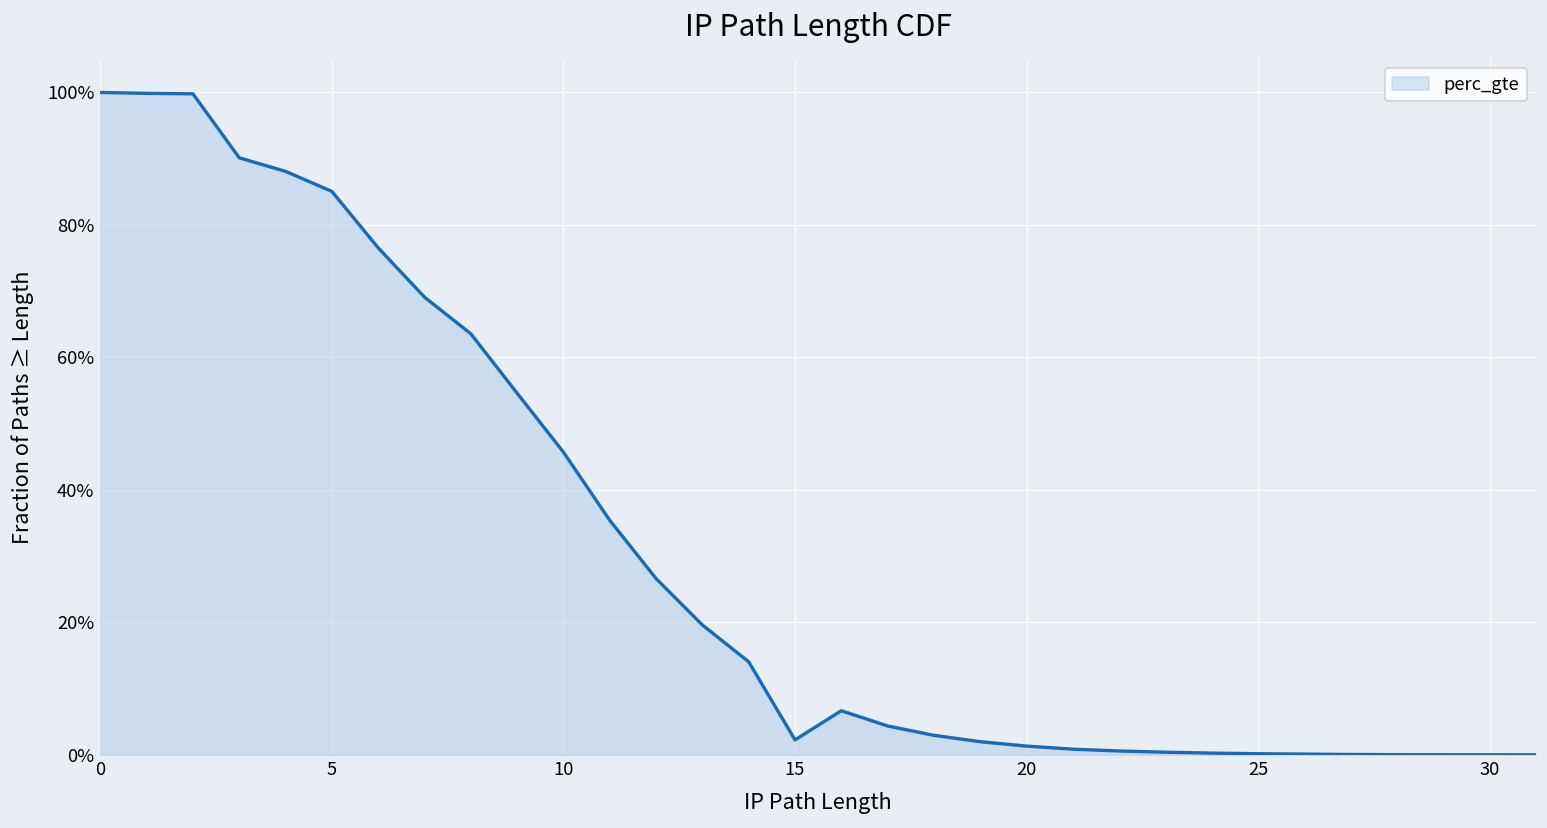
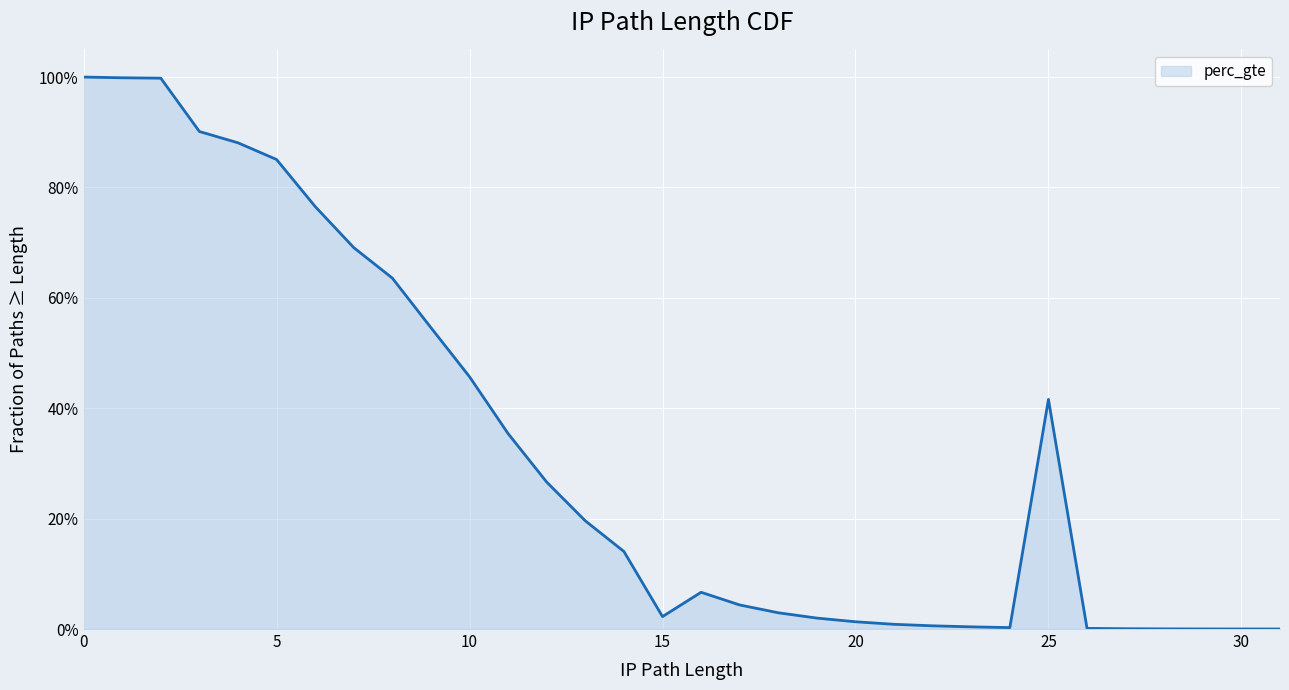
  {
    "0": "100%",
    "5": "85%",
    "10": "46%",
    "15": "2%",
    "20": "1%",
-   "25": "0%",
+   "25": "42%",
    "30": "0%"
  }
